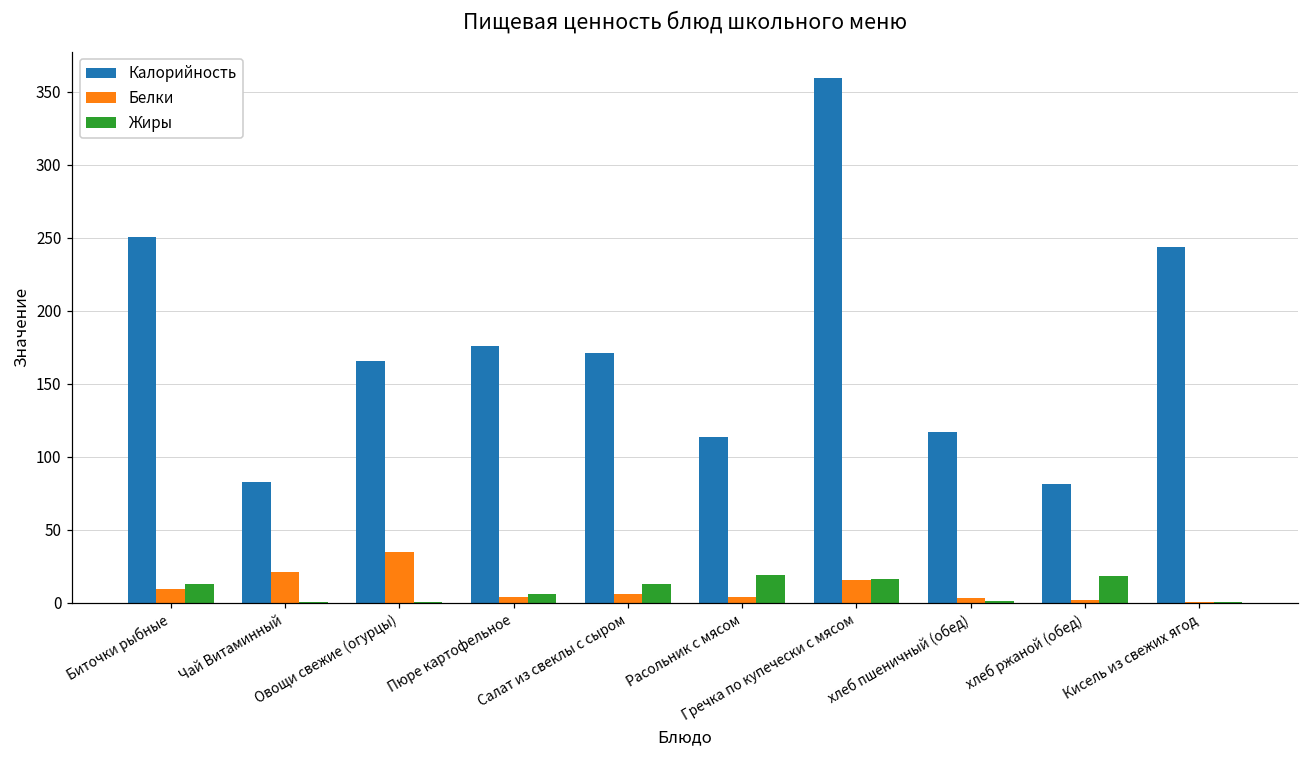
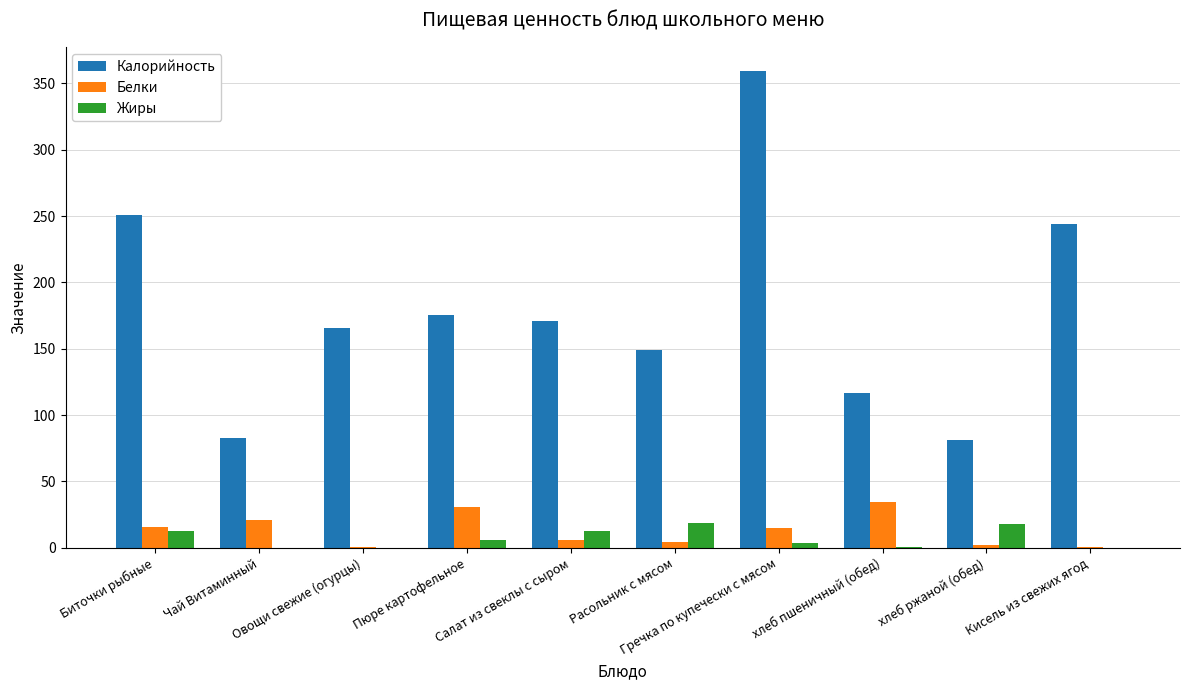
  {
    "Калорийность": {
      "Биточки рыбные": 251,
      "Чай Витаминный": 83,
      "Овощи свежие (огурцы)": 166,
      "Пюре картофельное": 176,
      "Салат из свеклы с сыром": 171,
-     "Расольник с мясом": 113,
+     "Расольник с мясом": 149,
      "Гречка по купечески с мясом": 360,
      "хлеб пшеничный (обед)": 117,
      "хлеб ржаной (обед)": 81,
      "Кисель из свежих ягод": 244
    },
    "Белки": {
-     "Биточки рыбные": 9,
+     "Биточки рыбные": 16,
      "Чай Витаминный": 21,
-     "Овощи свежие (огурцы)": 35,
-     "Пюре картофельное": 4,
+     "Овощи свежие (огурцы)": 1,
+     "Пюре картофельное": 31,
      "Салат из свеклы с сыром": 6,
      "Расольник с мясом": 4,
      "Гречка по купечески с мясом": 15,
-     "хлеб пшеничный (обед)": 3,
+     "хлеб пшеничный (обед)": 34,
      "хлеб ржаной (обед)": 2
    },
    "Жиры": {
      "Биточки рыбные": 13,
      "Пюре картофельное": 6,
      "Салат из свеклы с сыром": 13,
      "Расольник с мясом": 19,
-     "Гречка по купечески с мясом": 16,
+     "Гречка по купечески с мясом": 4,
      "хлеб ржаной (обед)": 18
    }
  }
